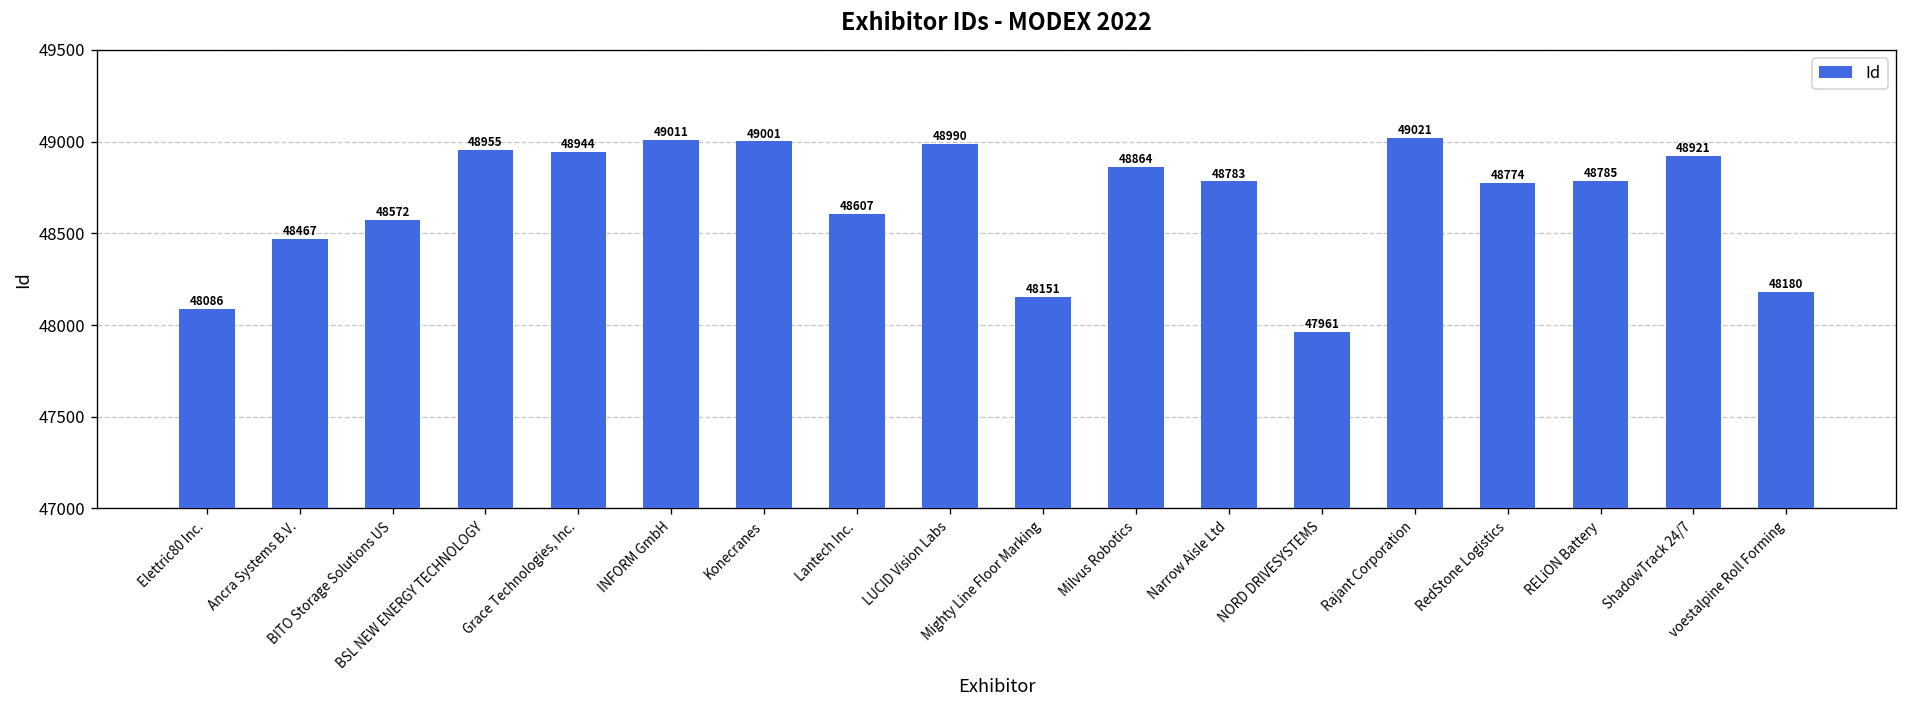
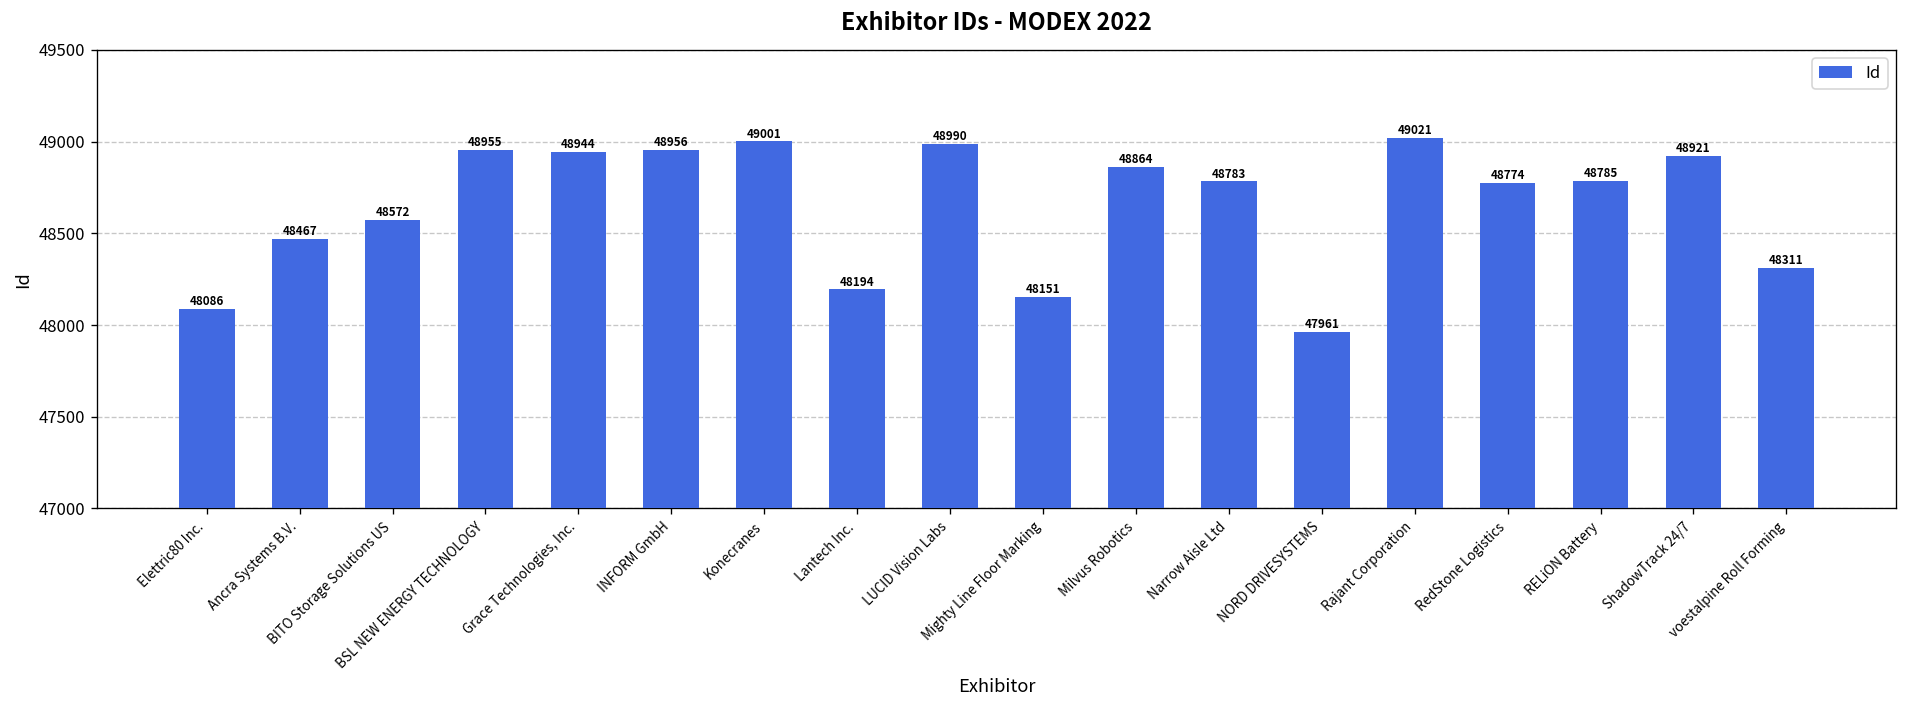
  {
    "Elettric80 Inc.": 48086,
    "Ancra Systems B.V.": 48467,
    "BITO Storage Solutions US": 48572,
    "BSL NEW ENERGY TECHNOLOGY": 48955,
    "Grace Technologies, Inc.": 48944,
-   "INFORM GmbH": 49011,
+   "INFORM GmbH": 48956,
    "Konecranes": 49001,
-   "Lantech Inc.": 48607,
+   "Lantech Inc.": 48194,
    "LUCID Vision Labs": 48990,
    "Mighty Line Floor Marking": 48151,
    "Milvus Robotics": 48864,
    "Narrow Aisle Ltd": 48783,
    "NORD DRIVESYSTEMS": 47961,
    "Rajant Corporation": 49021,
    "RedStone Logistics": 48774,
    "RELiON Battery": 48785,
    "ShadowTrack 24/7": 48921,
-   "voestalpine Roll Forming": 48180
+   "voestalpine Roll Forming": 48311
  }
